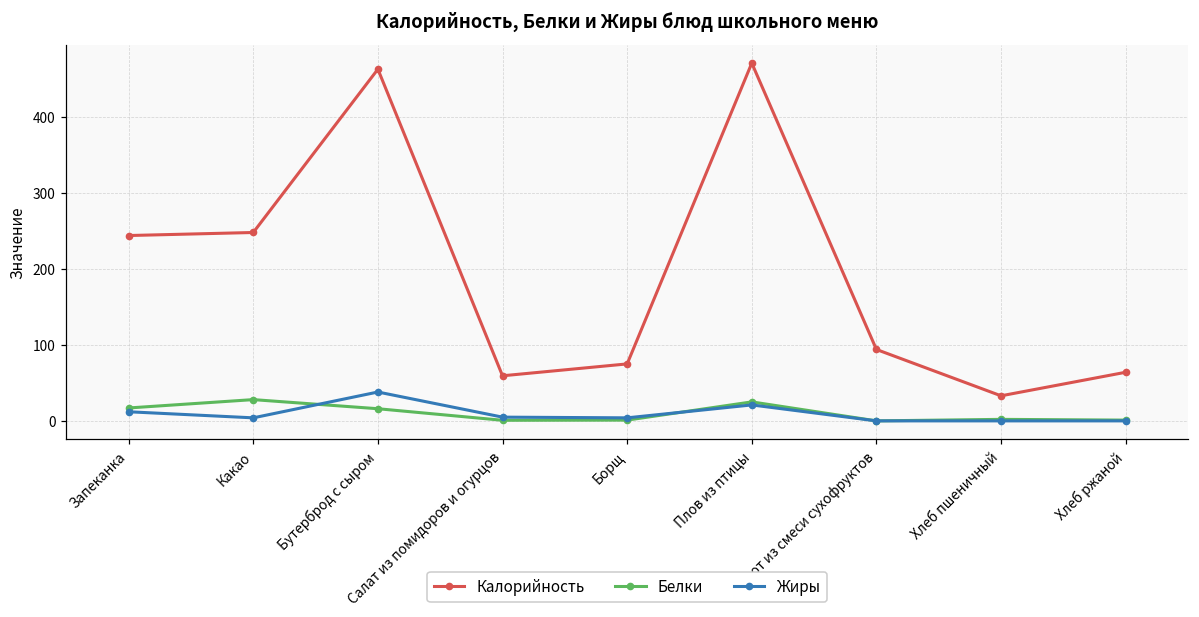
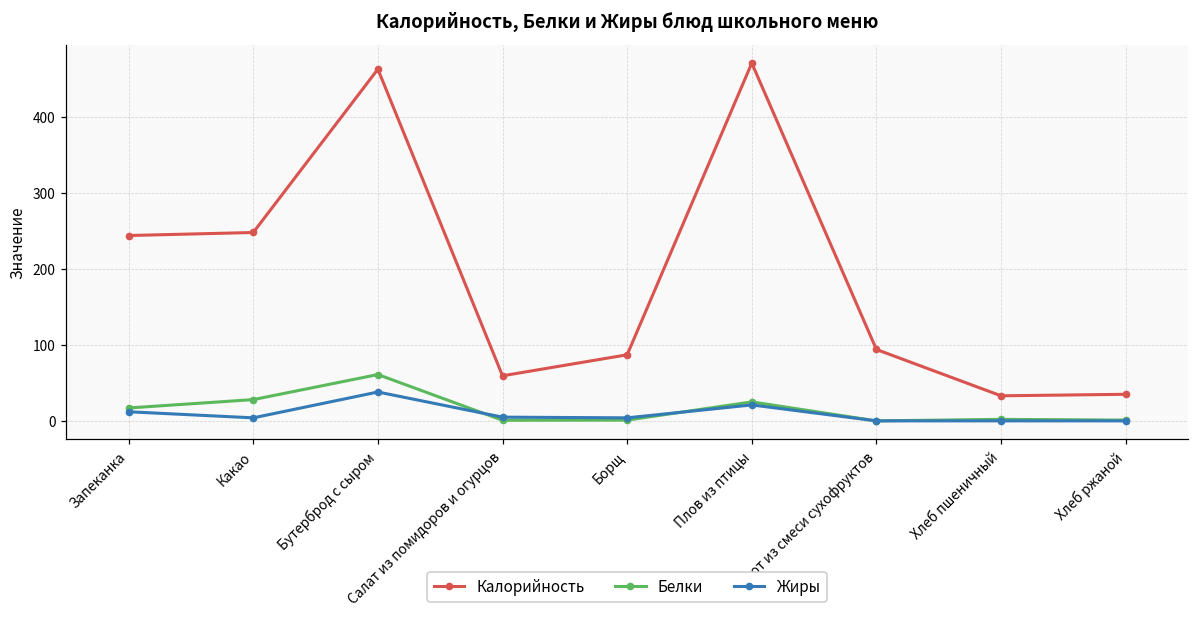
  {
    "Калорийность": {
      "Запеканка": 240,
      "Какао": 250,
      "Бутерброд с сыром": 460,
      "Салат из помидоров и огурцов": 60,
-     "Борщ": 80,
+     "Борщ": 90,
      "Плов из птицы": 470,
      "Компот из смеси сухофруктов": 90,
      "Хлеб пшеничный": 30,
-     "Хлеб ржаной": 60
+     "Хлеб ржаной": 40
    },
    "Белки": {
      "Запеканка": 20,
      "Какао": 30,
-     "Бутерброд с сыром": 20,
+     "Бутерброд с сыром": 60,
      "Салат из помидоров и огурцов": 0,
      "Плов из птицы": 30
    },
    "Жиры": {
      "Запеканка": 10,
      "Какао": 0,
      "Бутерброд с сыром": 40,
      "Салат из помидоров и огурцов": 0,
      "Плов из птицы": 20
    }
  }
